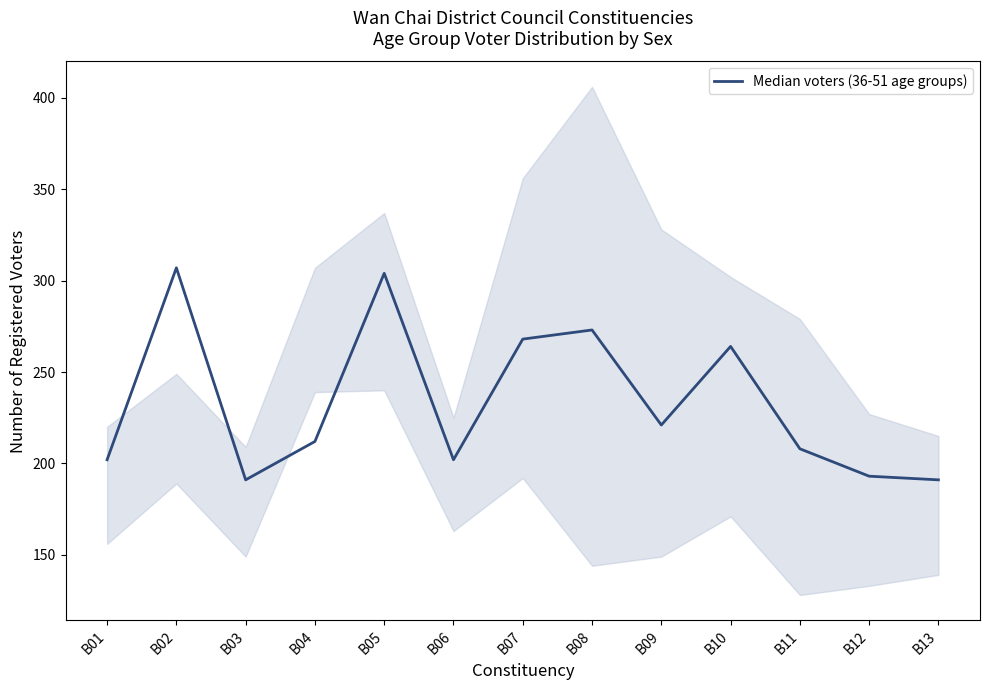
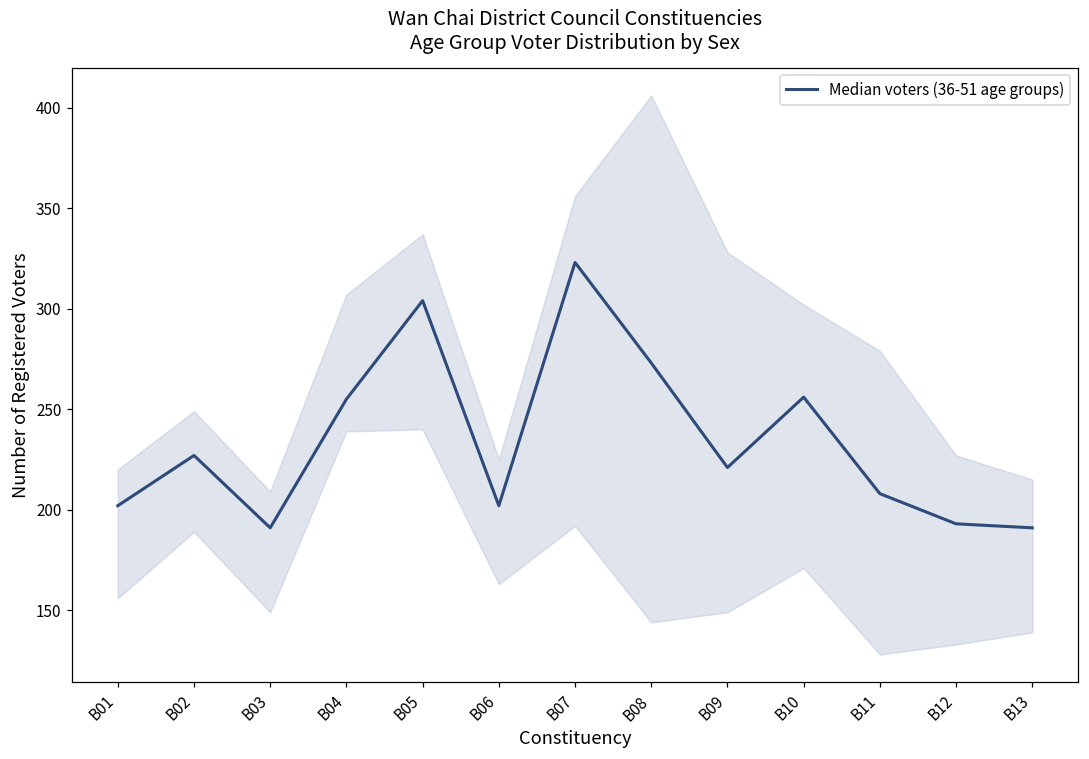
  {
    "Median voters (36-51 age groups)": {
      "B01": 202,
-     "B02": 307,
+     "B02": 227,
      "B03": 191,
-     "B04": 212,
+     "B04": 255,
      "B05": 304,
      "B06": 202,
-     "B07": 268,
+     "B07": 323,
      "B08": 273,
      "B09": 221,
-     "B10": 264,
+     "B10": 256,
      "B11": 208,
      "B12": 193,
      "B13": 191
    }
  }
